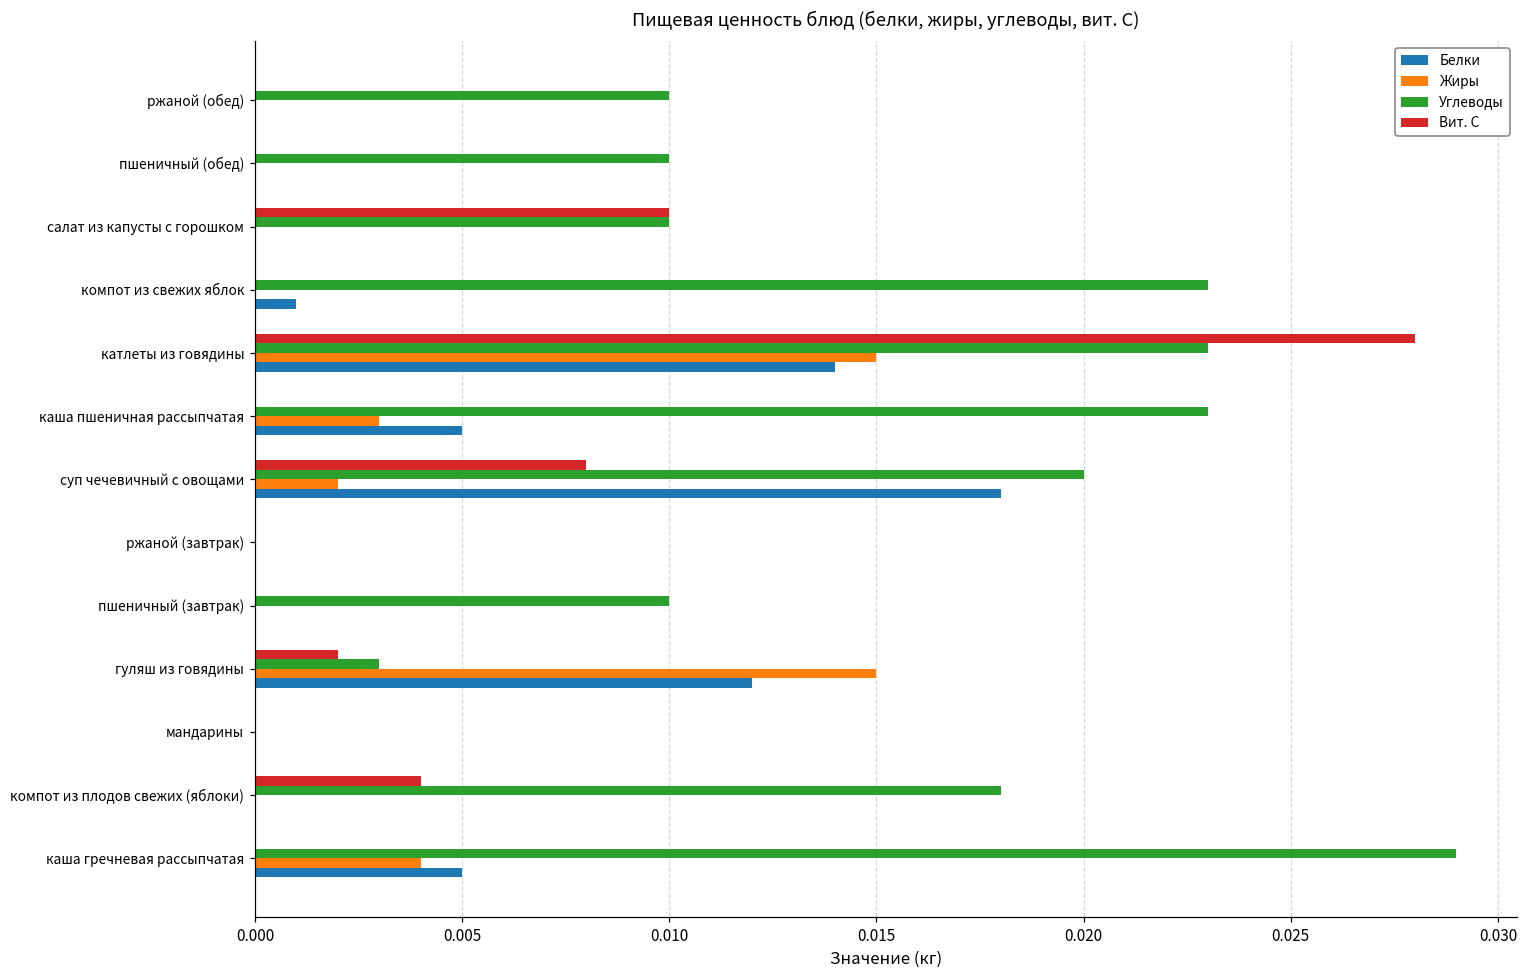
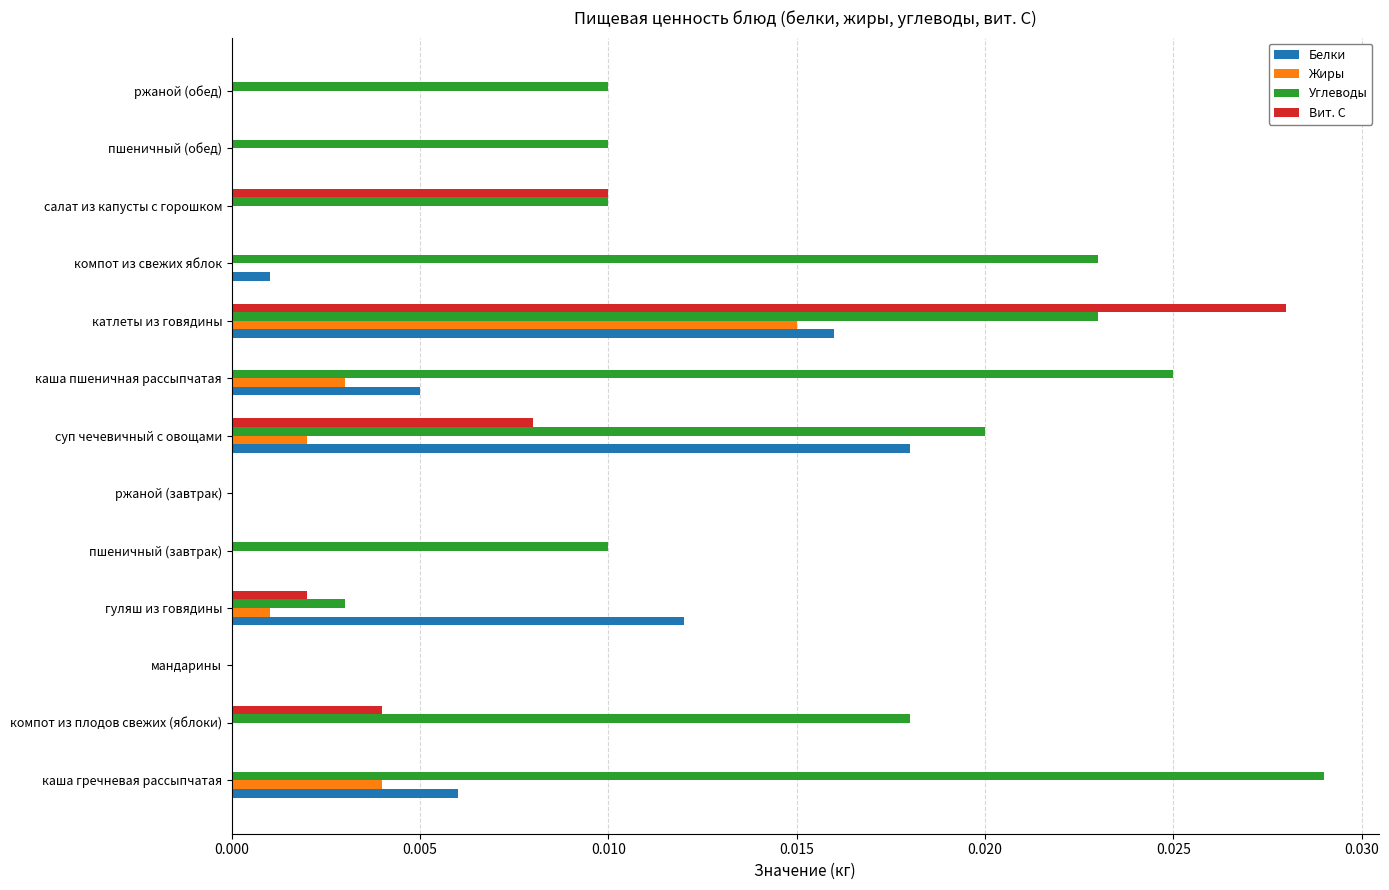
  {
    "Белки": {
      "ржаной (обед)": 0.000,
      "пшеничный (обед)": 0.000,
      "салат из капусты с горошком": 0.000,
      "компот из свежих яблок": 0.001,
-     "катлеты из говядины": 0.014,
+     "катлеты из говядины": 0.016,
      "каша пшеничная рассыпчатая": 0.005,
      "суп чечевичный с овощами": 0.018,
      "ржаной (завтрак)": 0.000,
      "пшеничный (завтрак)": 0.000,
      "гуляш из говядины": 0.012,
      "мандарины": 0.000,
      "компот из плодов свежих (яблоки)": 0.000,
-     "каша гречневая рассыпчатая": 0.005
+     "каша гречневая рассыпчатая": 0.006
    },
    "Жиры": {
      "ржаной (обед)": 0.000,
      "пшеничный (обед)": 0.000,
      "салат из капусты с горошком": 0.000,
      "компот из свежих яблок": 0.000,
      "катлеты из говядины": 0.015,
      "каша пшеничная рассыпчатая": 0.003,
      "суп чечевичный с овощами": 0.002,
      "ржаной (завтрак)": 0.000,
      "пшеничный (завтрак)": 0.000,
-     "гуляш из говядины": 0.015,
+     "гуляш из говядины": 0.001,
      "мандарины": 0.000,
      "компот из плодов свежих (яблоки)": 0.000,
      "каша гречневая рассыпчатая": 0.004
    },
    "Углеводы": {
      "ржаной (обед)": 0.010,
      "пшеничный (обед)": 0.010,
      "салат из капусты с горошком": 0.010,
      "компот из свежих яблок": 0.023,
      "катлеты из говядины": 0.023,
-     "каша пшеничная рассыпчатая": 0.023,
+     "каша пшеничная рассыпчатая": 0.025,
      "суп чечевичный с овощами": 0.020,
      "ржаной (завтрак)": 0.000,
      "пшеничный (завтрак)": 0.010,
      "гуляш из говядины": 0.003,
      "мандарины": 0.000,
      "компот из плодов свежих (яблоки)": 0.018,
      "каша гречневая рассыпчатая": 0.029
    },
    "Вит. С": {
      "ржаной (обед)": 0.000,
      "пшеничный (обед)": 0.000,
      "салат из капусты с горошком": 0.010,
      "компот из свежих яблок": 0.000,
      "катлеты из говядины": 0.028,
      "каша пшеничная рассыпчатая": 0.000,
      "суп чечевичный с овощами": 0.008,
      "ржаной (завтрак)": 0.000,
      "пшеничный (завтрак)": 0.000,
      "гуляш из говядины": 0.002,
      "мандарины": 0.000,
      "компот из плодов свежих (яблоки)": 0.004,
      "каша гречневая рассыпчатая": 0.000
    }
  }
